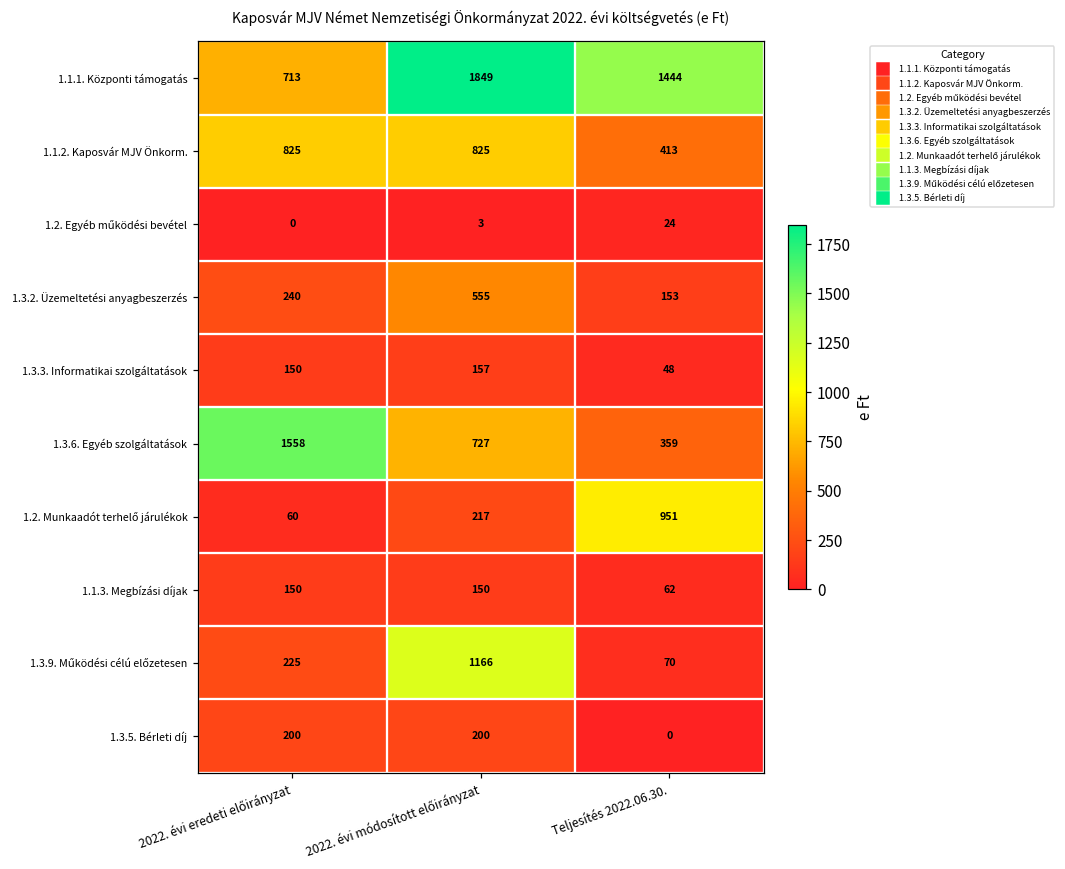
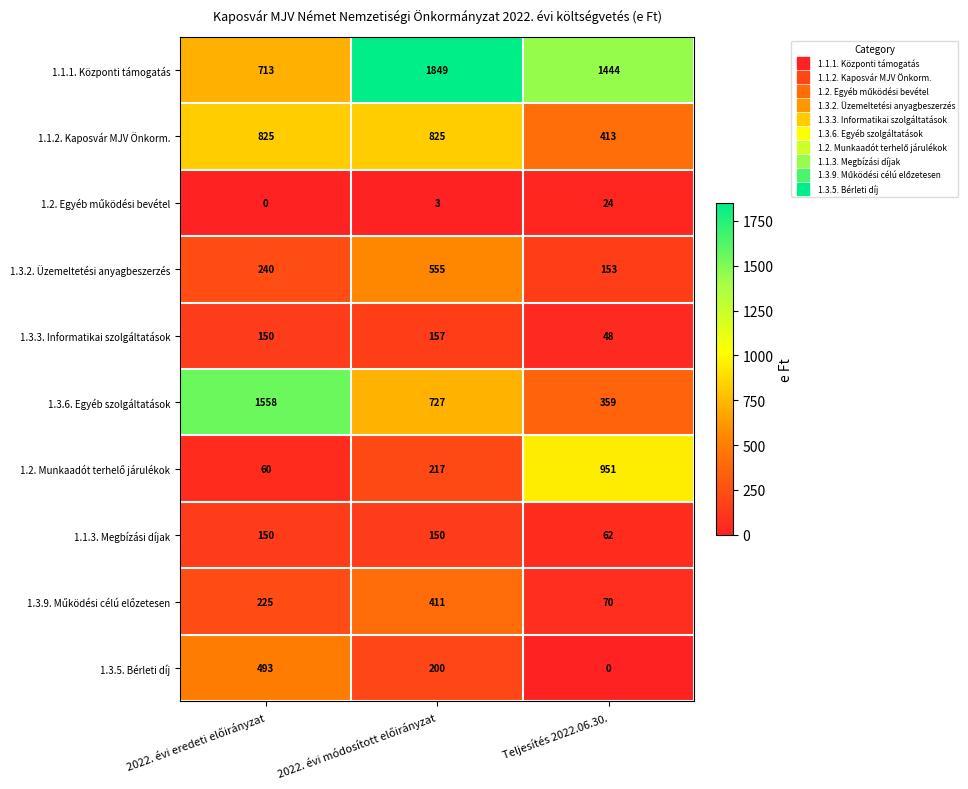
  {
    "1.1.1. Központi támogatás": {
      "2022. évi eredeti előirányzat": 713,
      "2022. évi módosított előirányzat": 1849,
      "Teljesítés 2022.06.30.": 1444
    },
    "1.1.2. Kaposvár MJV Önkorm.": {
      "2022. évi eredeti előirányzat": 825,
      "2022. évi módosított előirányzat": 825,
      "Teljesítés 2022.06.30.": 413
    },
    "1.2. Egyéb működési bevétel": {
      "2022. évi eredeti előirányzat": 0,
      "2022. évi módosított előirányzat": 3,
      "Teljesítés 2022.06.30.": 24
    },
    "1.3.2. Üzemeltetési anyagbeszerzés": {
      "2022. évi eredeti előirányzat": 240,
      "2022. évi módosított előirányzat": 555,
      "Teljesítés 2022.06.30.": 153
    },
    "1.3.3. Informatikai szolgáltatások": {
      "2022. évi eredeti előirányzat": 150,
      "2022. évi módosított előirányzat": 157,
      "Teljesítés 2022.06.30.": 48
    },
    "1.3.6. Egyéb szolgáltatások": {
      "2022. évi eredeti előirányzat": 1558,
      "2022. évi módosított előirányzat": 727,
      "Teljesítés 2022.06.30.": 359
    },
    "1.2. Munkaadót terhelő járulékok": {
      "2022. évi eredeti előirányzat": 60,
      "2022. évi módosított előirányzat": 217,
      "Teljesítés 2022.06.30.": 951
    },
    "1.1.3. Megbízási díjak": {
      "2022. évi eredeti előirányzat": 150,
      "2022. évi módosított előirányzat": 150,
      "Teljesítés 2022.06.30.": 62
    },
    "1.3.9. Működési célú előzetesen": {
      "2022. évi eredeti előirányzat": 225,
-     "2022. évi módosított előirányzat": 1166,
+     "2022. évi módosított előirányzat": 411,
      "Teljesítés 2022.06.30.": 70
    },
    "1.3.5. Bérleti díj": {
-     "2022. évi eredeti előirányzat": 200,
+     "2022. évi eredeti előirányzat": 493,
      "2022. évi módosított előirányzat": 200,
      "Teljesítés 2022.06.30.": 0
    }
  }
